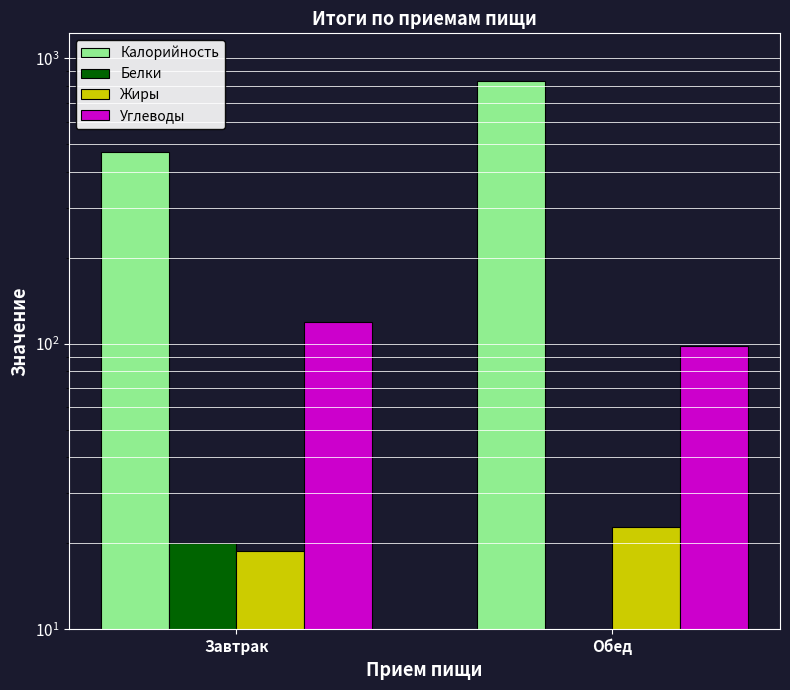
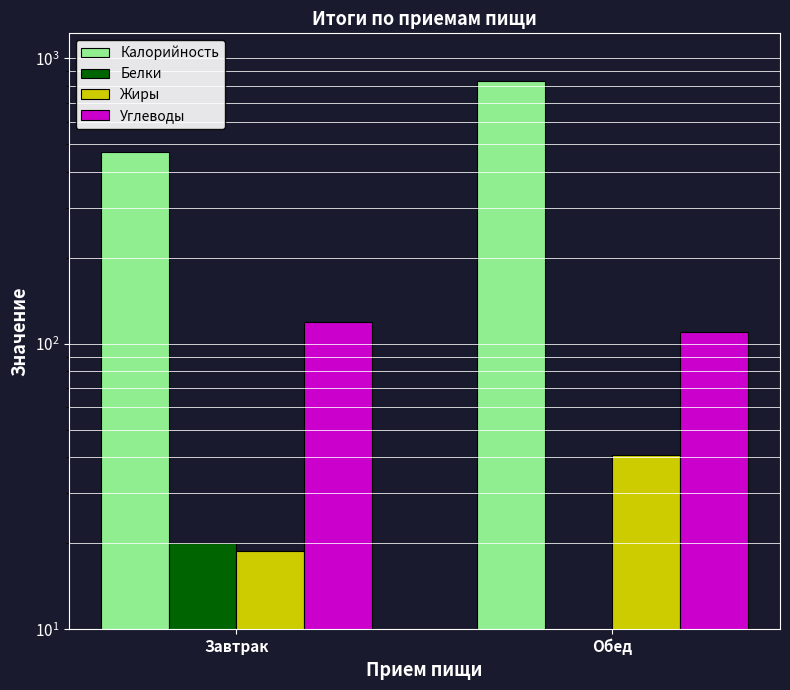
  {
    "Калорийность": {
      "Завтрак": 470,
      "Обед": 830
    },
    "Белки": {
      "Завтрак": 20
    },
    "Жиры": {
      "Завтрак": 19,
-     "Обед": 23
+     "Обед": 41
    },
    "Углеводы": {
      "Завтрак": 119,
-     "Обед": 98
+     "Обед": 110
    }
  }
